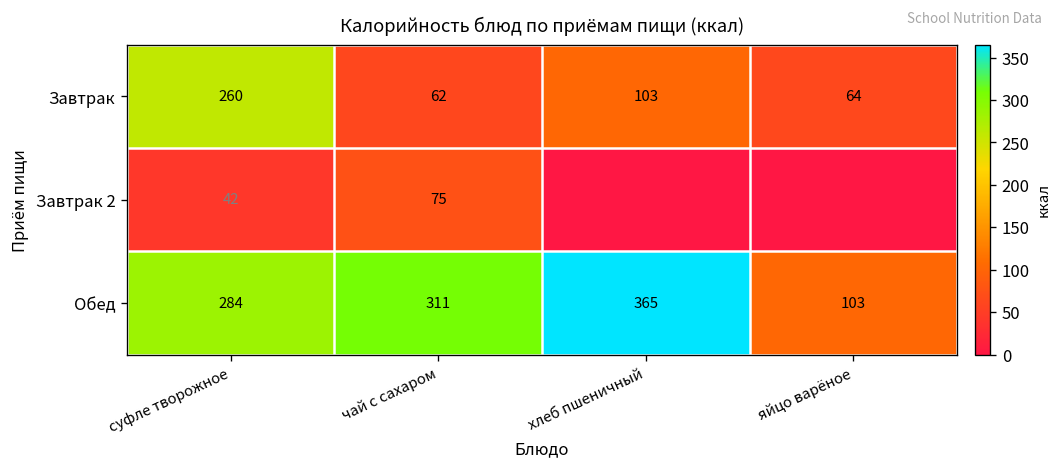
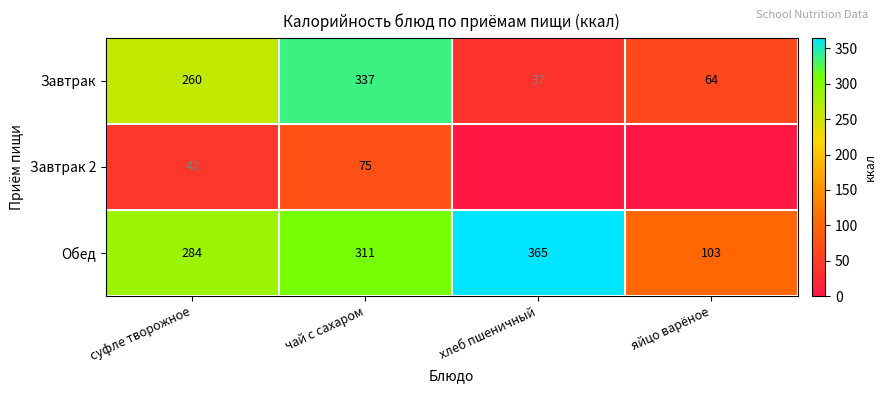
  {
    "Завтрак": {
      "суфле творожное": 260,
-     "чай с сахаром": 62,
-     "хлеб пшеничный": 103,
+     "чай с сахаром": 337,
+     "хлеб пшеничный": 37,
      "яйцо варёное": 64
    },
    "Завтрак 2": {
      "суфле творожное": 42,
      "чай с сахаром": 75
    },
    "Обед": {
      "суфле творожное": 284,
      "чай с сахаром": 311,
      "хлеб пшеничный": 365,
      "яйцо варёное": 103
    }
  }
